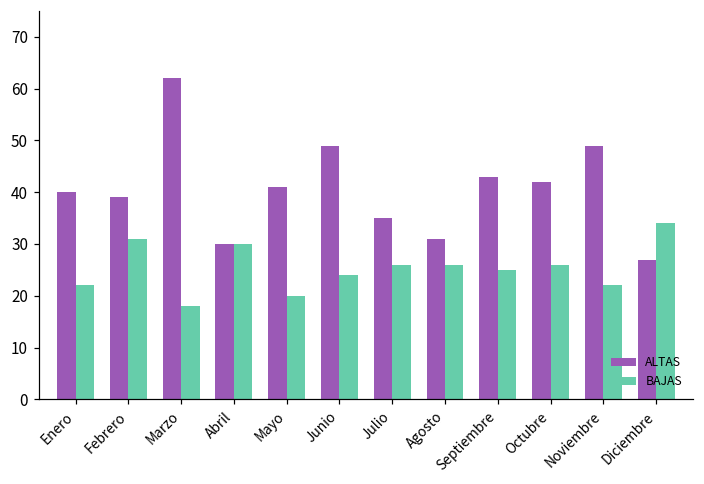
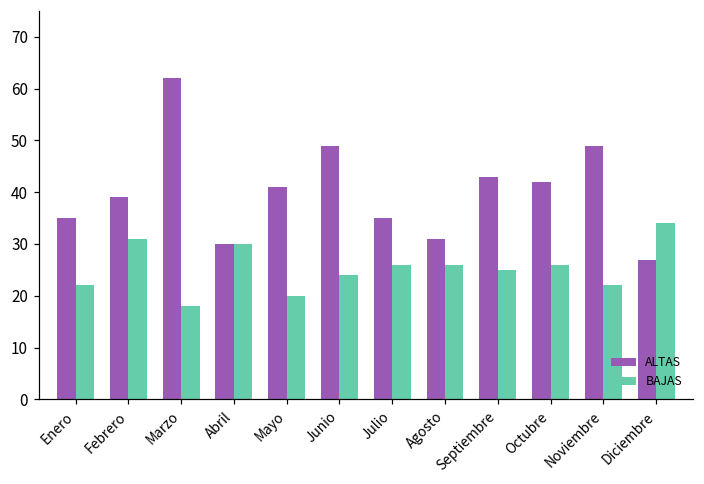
  {
    "ALTAS": {
-     "Enero": 40,
+     "Enero": 35,
      "Febrero": 39,
      "Marzo": 62,
      "Abril": 30,
      "Mayo": 41,
      "Junio": 49,
      "Julio": 35,
      "Agosto": 31,
      "Septiembre": 43,
      "Octubre": 42,
      "Noviembre": 49,
      "Diciembre": 27
    },
    "BAJAS": {
      "Enero": 22,
      "Febrero": 31,
      "Marzo": 18,
      "Abril": 30,
      "Mayo": 20,
      "Junio": 24,
      "Julio": 26,
      "Agosto": 26,
      "Septiembre": 25,
      "Octubre": 26,
      "Noviembre": 22,
      "Diciembre": 34
    }
  }
